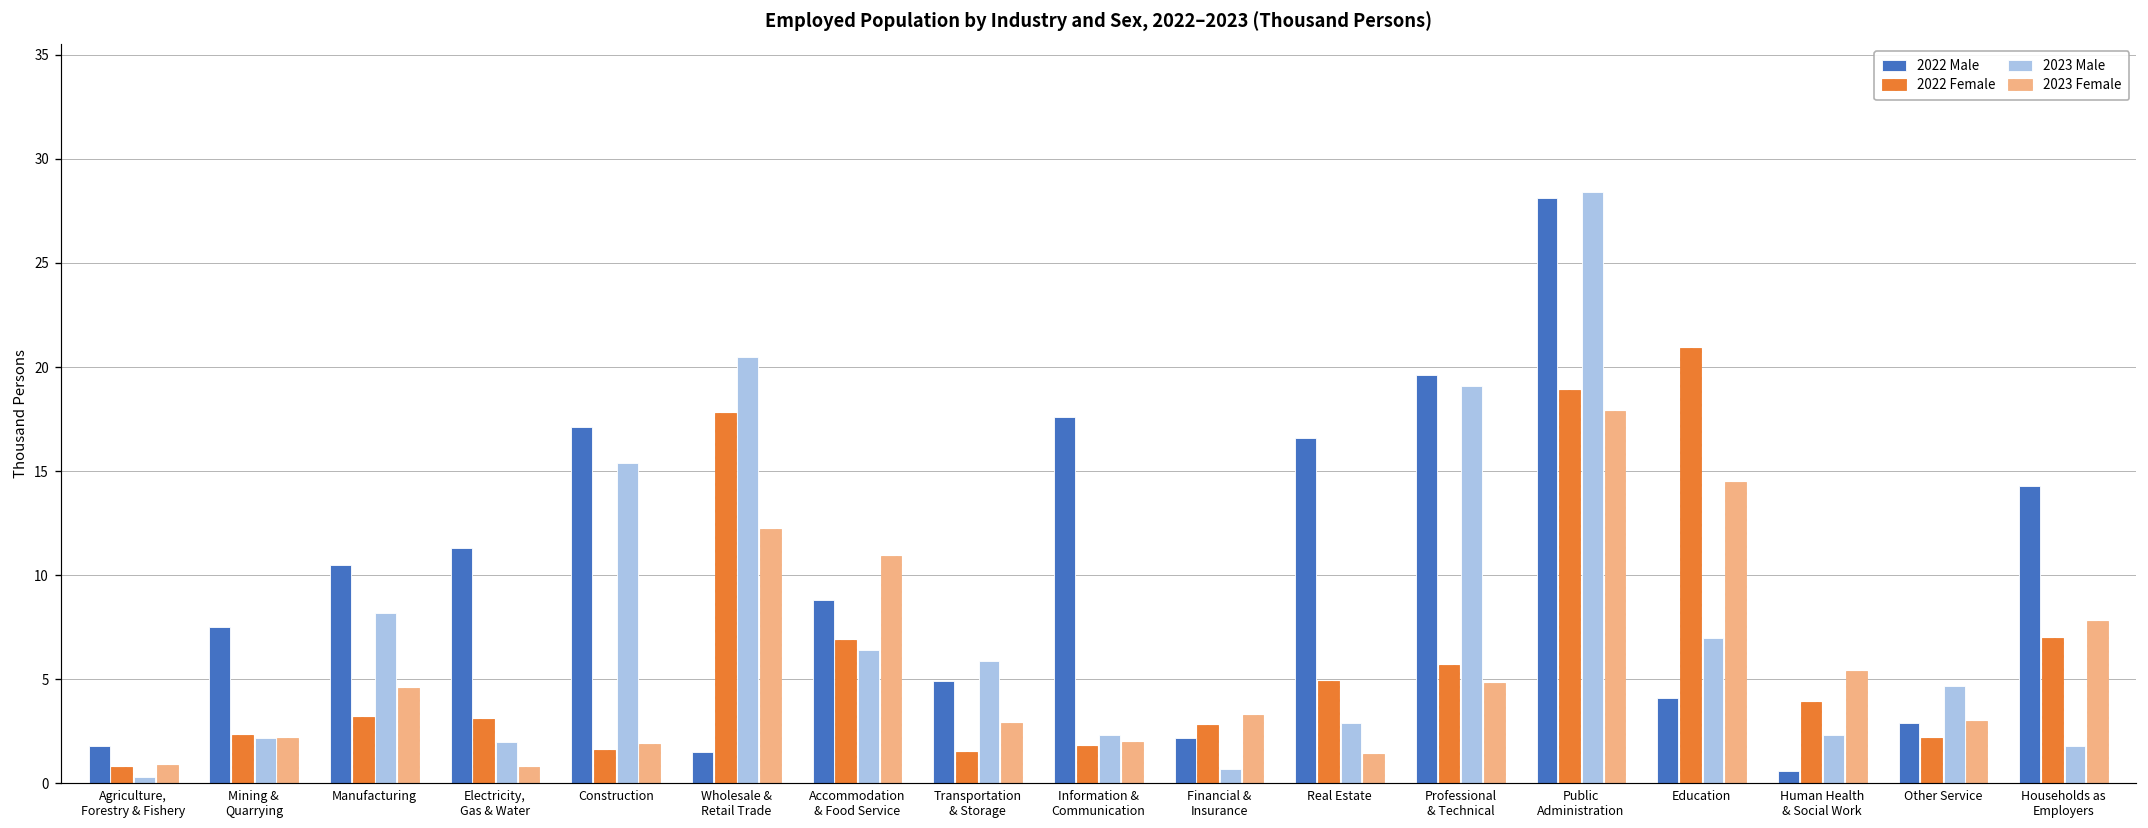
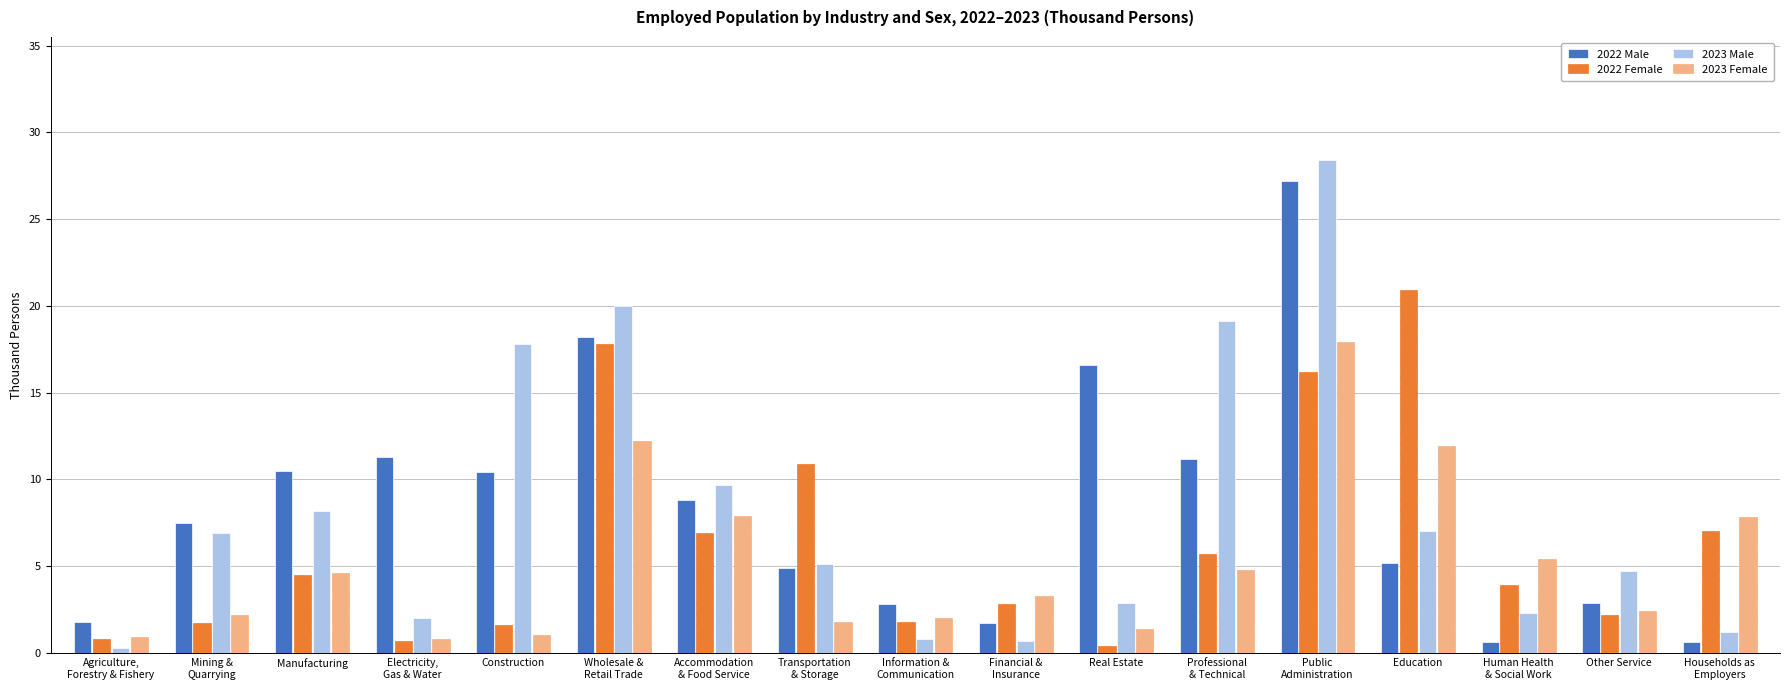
  {
    "2022 Male": {
      "Agriculture, Forestry & Fishery": 1.8,
      "Mining & Quarrying": 7.5,
      "Manufacturing": 10.5,
      "Electricity, Gas & Water": 11.3,
-     "Construction": 17.1,
-     "Wholesale & Retail Trade": 1.5,
+     "Construction": 10.4,
+     "Wholesale & Retail Trade": 18.2,
      "Accommodation & Food Service": 8.8,
      "Transportation & Storage": 4.9,
-     "Information & Communication": 17.6,
-     "Financial & Insurance": 2.2,
+     "Information & Communication": 2.8,
+     "Financial & Insurance": 1.7,
      "Real Estate": 16.6,
-     "Professional & Technical": 19.6,
-     "Public Administration": 28.1,
-     "Education": 4.1,
+     "Professional & Technical": 11.2,
+     "Public Administration": 27.2,
+     "Education": 5.2,
      "Human Health & Social Work": 0.6,
      "Other Service": 2.9,
-     "Households as Employers": 14.3
+     "Households as Employers": 0.6
    },
    "2022 Female": {
      "Agriculture, Forestry & Fishery": 0.8,
-     "Mining & Quarrying": 2.3,
-     "Manufacturing": 3.2,
-     "Electricity, Gas & Water": 3.1,
+     "Mining & Quarrying": 1.7,
+     "Manufacturing": 4.5,
+     "Electricity, Gas & Water": 0.7,
      "Construction": 1.6,
      "Wholesale & Retail Trade": 17.8,
      "Accommodation & Food Service": 6.9,
-     "Transportation & Storage": 1.5,
+     "Transportation & Storage": 10.9,
      "Information & Communication": 1.8,
      "Financial & Insurance": 2.8,
-     "Real Estate": 4.9,
+     "Real Estate": 0.4,
      "Professional & Technical": 5.7,
-     "Public Administration": 18.9,
+     "Public Administration": 16.2,
      "Education": 20.9,
      "Human Health & Social Work": 3.9,
      "Other Service": 2.2,
      "Households as Employers": 7.0
    },
    "2023 Male": {
      "Agriculture, Forestry & Fishery": 0.3,
-     "Mining & Quarrying": 2.2,
+     "Mining & Quarrying": 6.9,
      "Manufacturing": 8.2,
      "Electricity, Gas & Water": 2.0,
-     "Construction": 15.4,
-     "Wholesale & Retail Trade": 20.5,
-     "Accommodation & Food Service": 6.4,
-     "Transportation & Storage": 5.9,
-     "Information & Communication": 2.3,
+     "Construction": 17.8,
+     "Wholesale & Retail Trade": 20.0,
+     "Accommodation & Food Service": 9.7,
+     "Transportation & Storage": 5.1,
+     "Information & Communication": 0.8,
      "Financial & Insurance": 0.7,
      "Real Estate": 2.9,
      "Professional & Technical": 19.1,
      "Public Administration": 28.4,
      "Education": 7.0,
      "Human Health & Social Work": 2.3,
      "Other Service": 4.7,
-     "Households as Employers": 1.8
+     "Households as Employers": 1.2
    },
    "2023 Female": {
      "Agriculture, Forestry & Fishery": 0.9,
      "Mining & Quarrying": 2.2,
      "Manufacturing": 4.6,
      "Electricity, Gas & Water": 0.8,
-     "Construction": 1.9,
+     "Construction": 1.0,
      "Wholesale & Retail Trade": 12.2,
-     "Accommodation & Food Service": 10.9,
-     "Transportation & Storage": 2.9,
+     "Accommodation & Food Service": 7.9,
+     "Transportation & Storage": 1.8,
      "Information & Communication": 2.0,
      "Financial & Insurance": 3.3,
      "Real Estate": 1.4,
      "Professional & Technical": 4.8,
      "Public Administration": 17.9,
-     "Education": 14.5,
+     "Education": 11.9,
      "Human Health & Social Work": 5.4,
-     "Other Service": 3.0,
+     "Other Service": 2.4,
      "Households as Employers": 7.8
    }
  }
